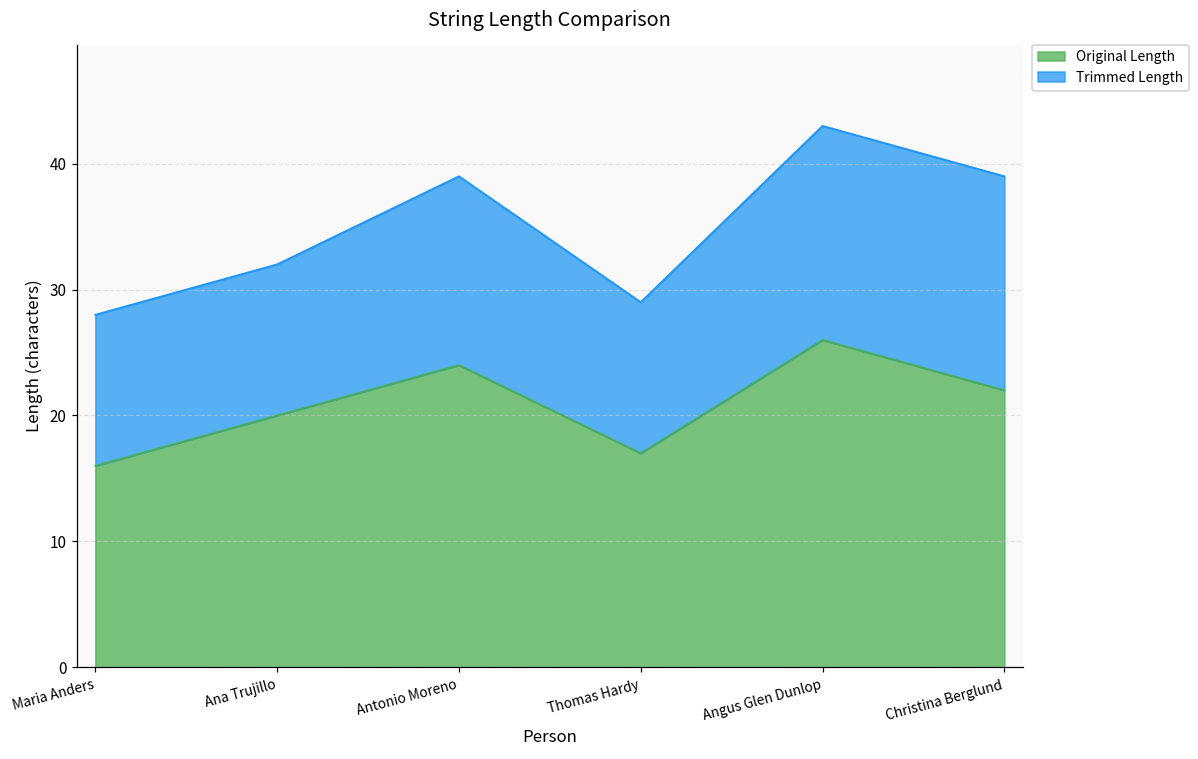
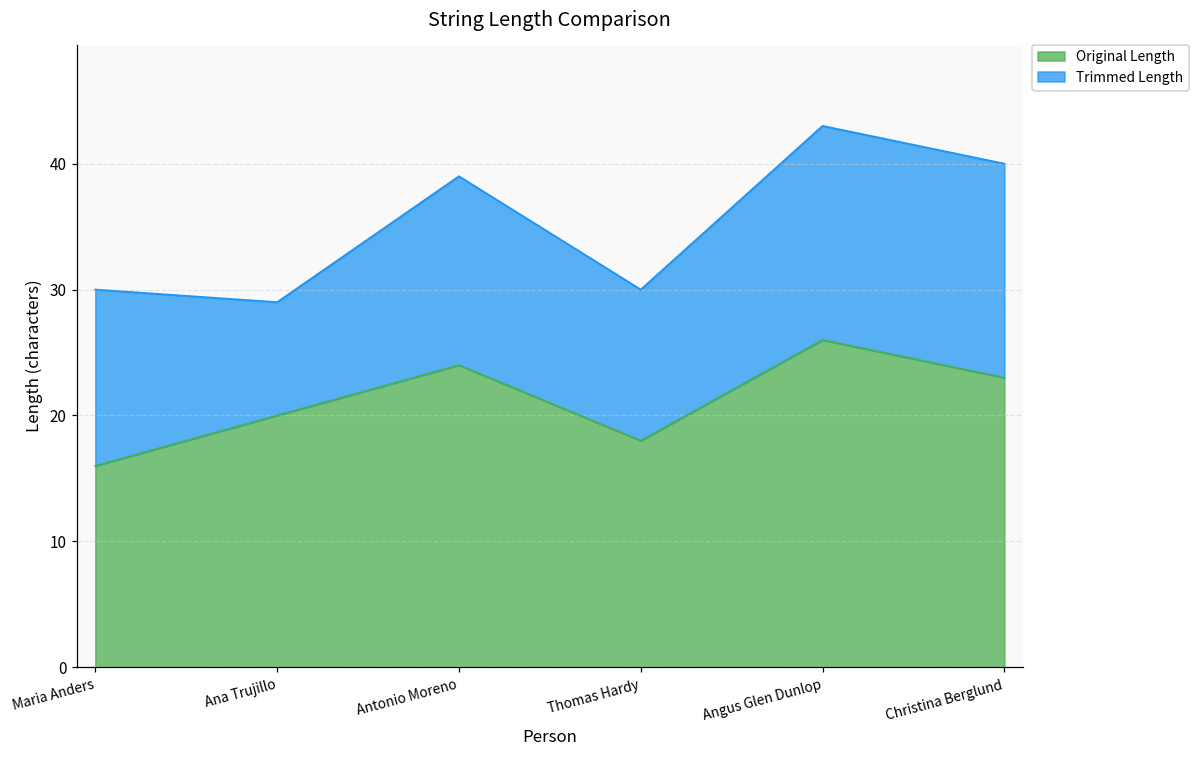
  {
    "Original Length": {
      "Maria Anders": 16,
      "Ana Trujillo": 20,
      "Antonio Moreno": 24,
-     "Thomas Hardy": 17,
+     "Thomas Hardy": 18,
      "Angus Glen Dunlop": 26,
-     "Christina Berglund": 22
+     "Christina Berglund": 23
    },
    "Trimmed Length": {
-     "Maria Anders": 12,
-     "Ana Trujillo": 12,
+     "Maria Anders": 14,
+     "Ana Trujillo": 9,
      "Antonio Moreno": 15,
      "Thomas Hardy": 12,
      "Angus Glen Dunlop": 17,
      "Christina Berglund": 17
    }
  }
